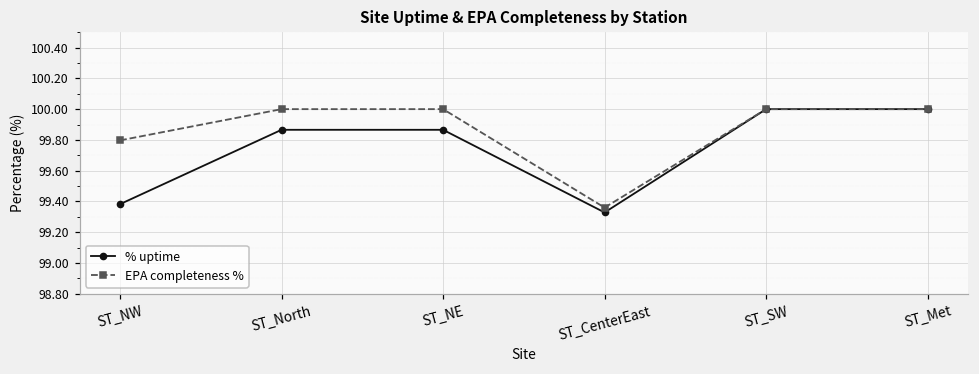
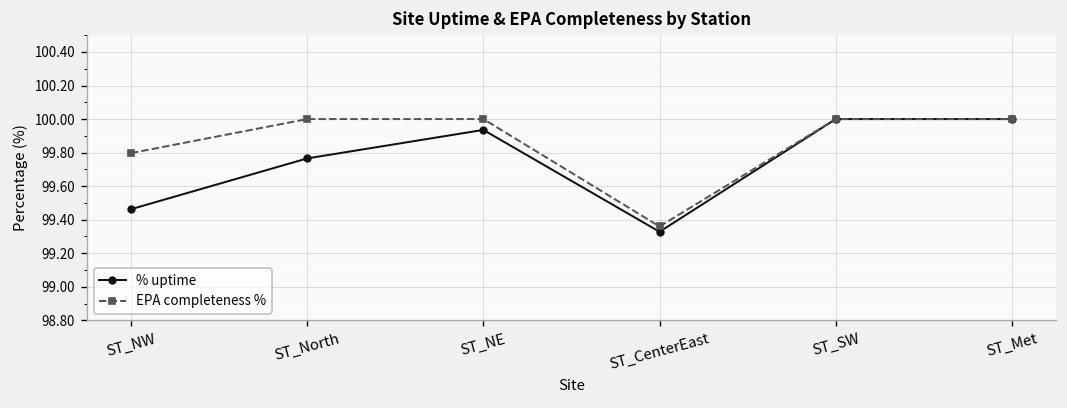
  {
    "% uptime": {
-     "ST_NW": 99.38,
-     "ST_North": 99.87,
-     "ST_NE": 99.87,
+     "ST_NW": 99.46,
+     "ST_North": 99.77,
+     "ST_NE": 99.94,
      "ST_CenterEast": 99.33
    },
    "EPA completeness %": {
      "ST_NW": 99.80,
      "ST_North": 100.00,
      "ST_NE": 100.00,
      "ST_CenterEast": 99.36
    }
  }
